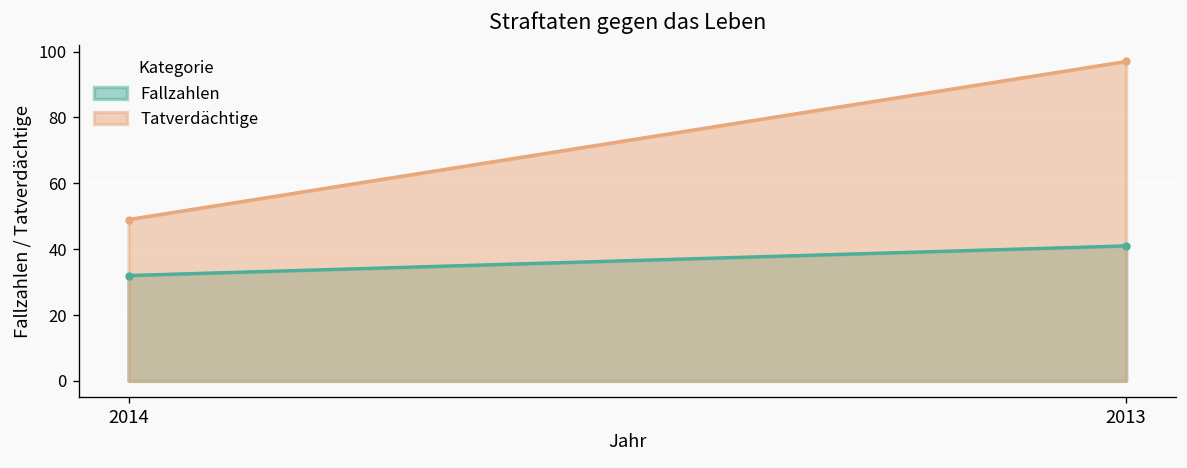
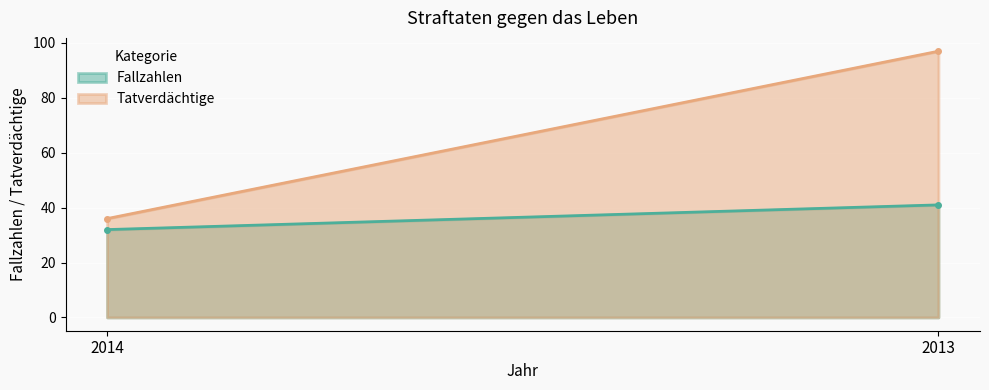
  {
    "Fallzahlen": {
      "2014": 32,
      "2013": 41
    },
    "Tatverdächtige": {
-     "2014": 49,
+     "2014": 36,
      "2013": 97
    }
  }
